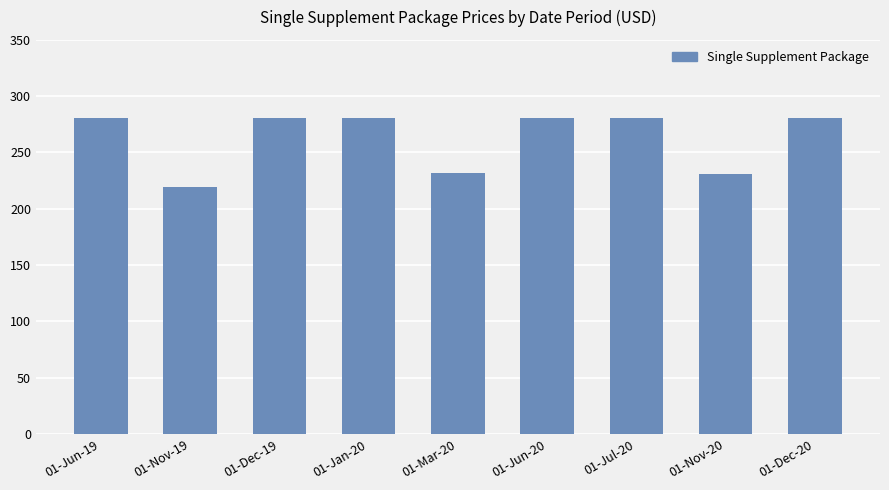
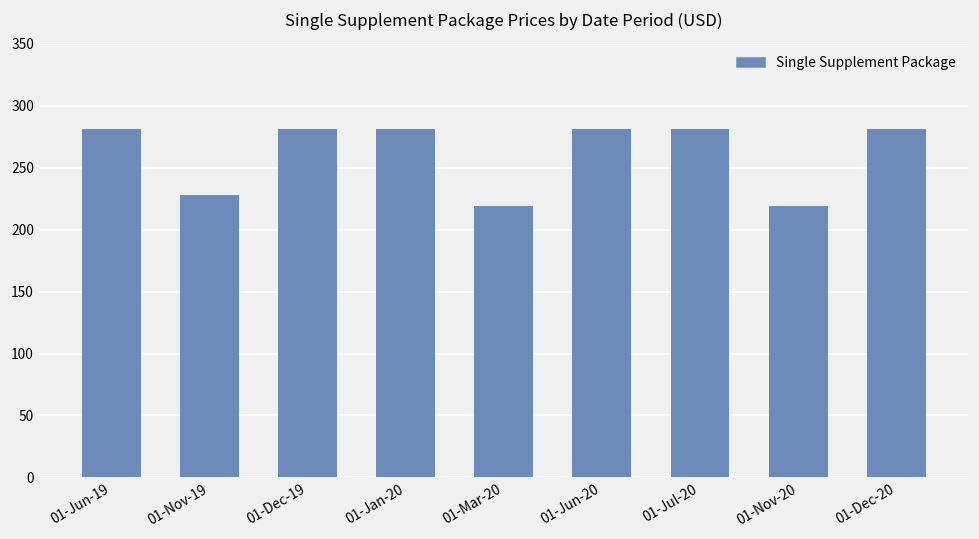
  {
    "01-Jun-19": 281,
-   "01-Nov-19": 219,
+   "01-Nov-19": 228,
    "01-Dec-19": 281,
    "01-Jan-20": 281,
-   "01-Mar-20": 232,
+   "01-Mar-20": 219,
    "01-Jun-20": 281,
    "01-Jul-20": 281,
-   "01-Nov-20": 231,
+   "01-Nov-20": 219,
    "01-Dec-20": 281
  }
